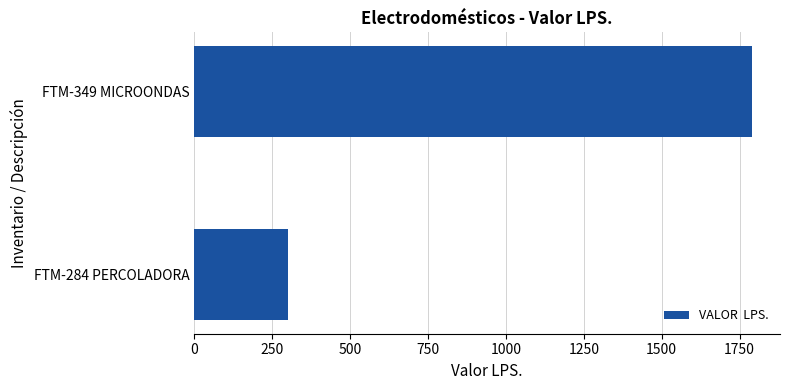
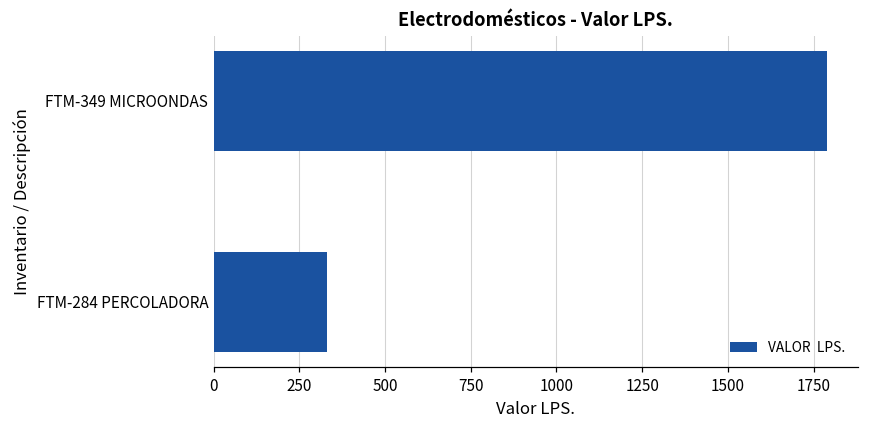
  {
    "FTM-349 MICROONDAS": 1790,
-   "FTM-284 PERCOLADORA": 300
+   "FTM-284 PERCOLADORA": 330
  }
